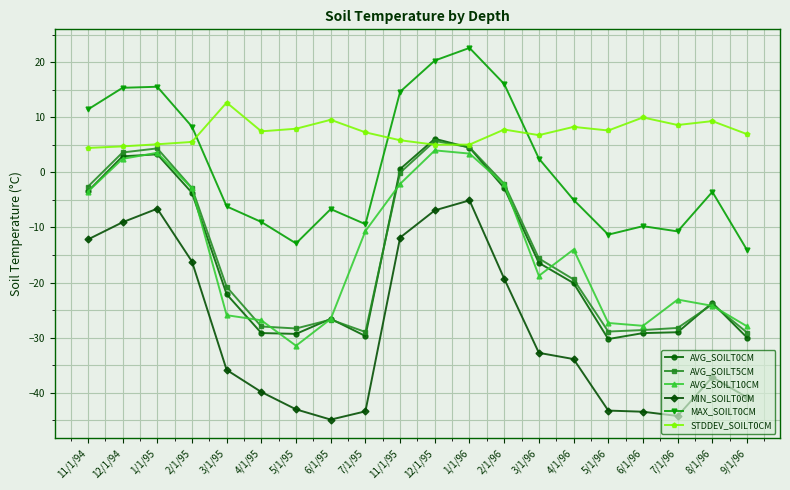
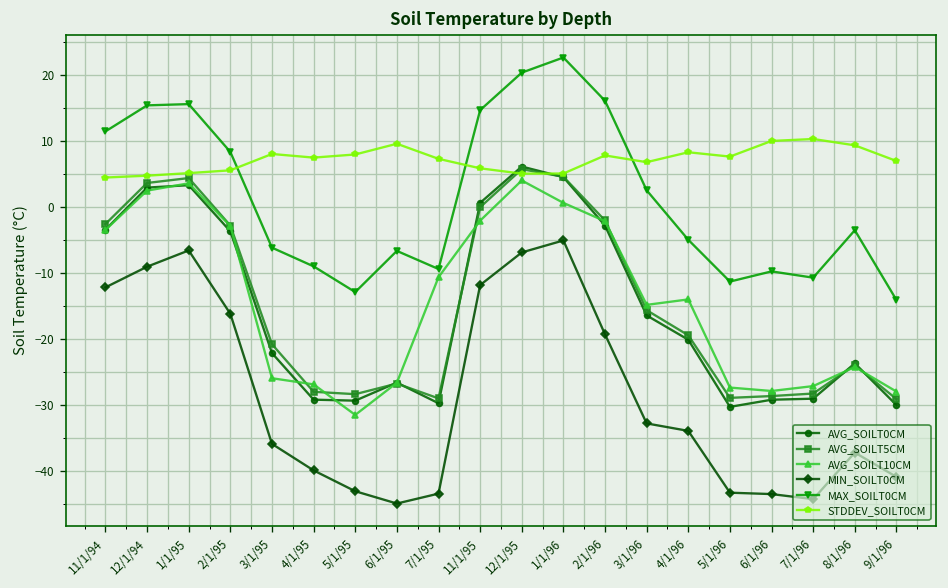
  {
    "AVG_SOILT10CM": {
      "12/1/94": 2,
      "3/1/95": -26,
      "4/1/95": -27,
      "5/1/95": -31,
      "7/1/95": -11,
      "11/1/95": -2,
      "12/1/95": 4,
-     "1/1/96": 3,
-     "3/1/96": -19,
+     "1/1/96": 1,
+     "3/1/96": -15,
      "4/1/96": -14,
      "5/1/96": -27,
      "6/1/96": -28,
-     "7/1/96": -23,
+     "7/1/96": -27,
      "9/1/96": -28
    },
    "STDDEV_SOILT0CM": {
      "11/1/94": 4,
      "12/1/94": 5,
      "1/1/95": 5,
      "2/1/95": 6,
-     "3/1/95": 13,
+     "3/1/95": 8,
      "4/1/95": 7,
      "5/1/95": 8,
      "6/1/95": 10,
      "7/1/95": 7,
      "11/1/95": 6,
      "12/1/95": 5,
      "1/1/96": 5,
      "2/1/96": 8,
      "3/1/96": 7,
      "4/1/96": 8,
      "5/1/96": 8,
      "6/1/96": 10,
-     "7/1/96": 9,
+     "7/1/96": 10,
      "8/1/96": 9,
      "9/1/96": 7
    }
  }
